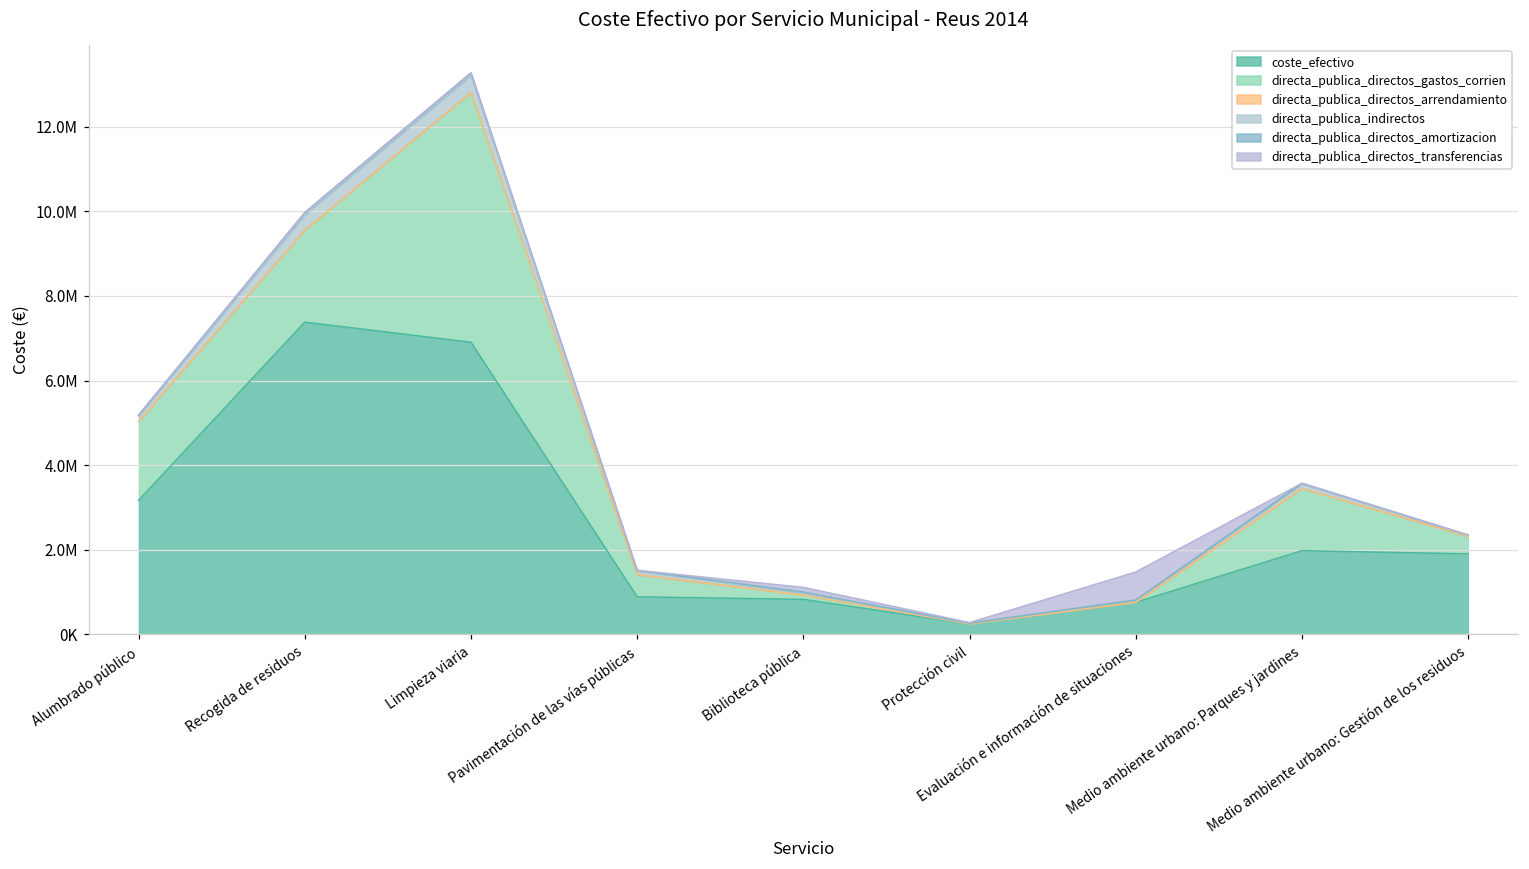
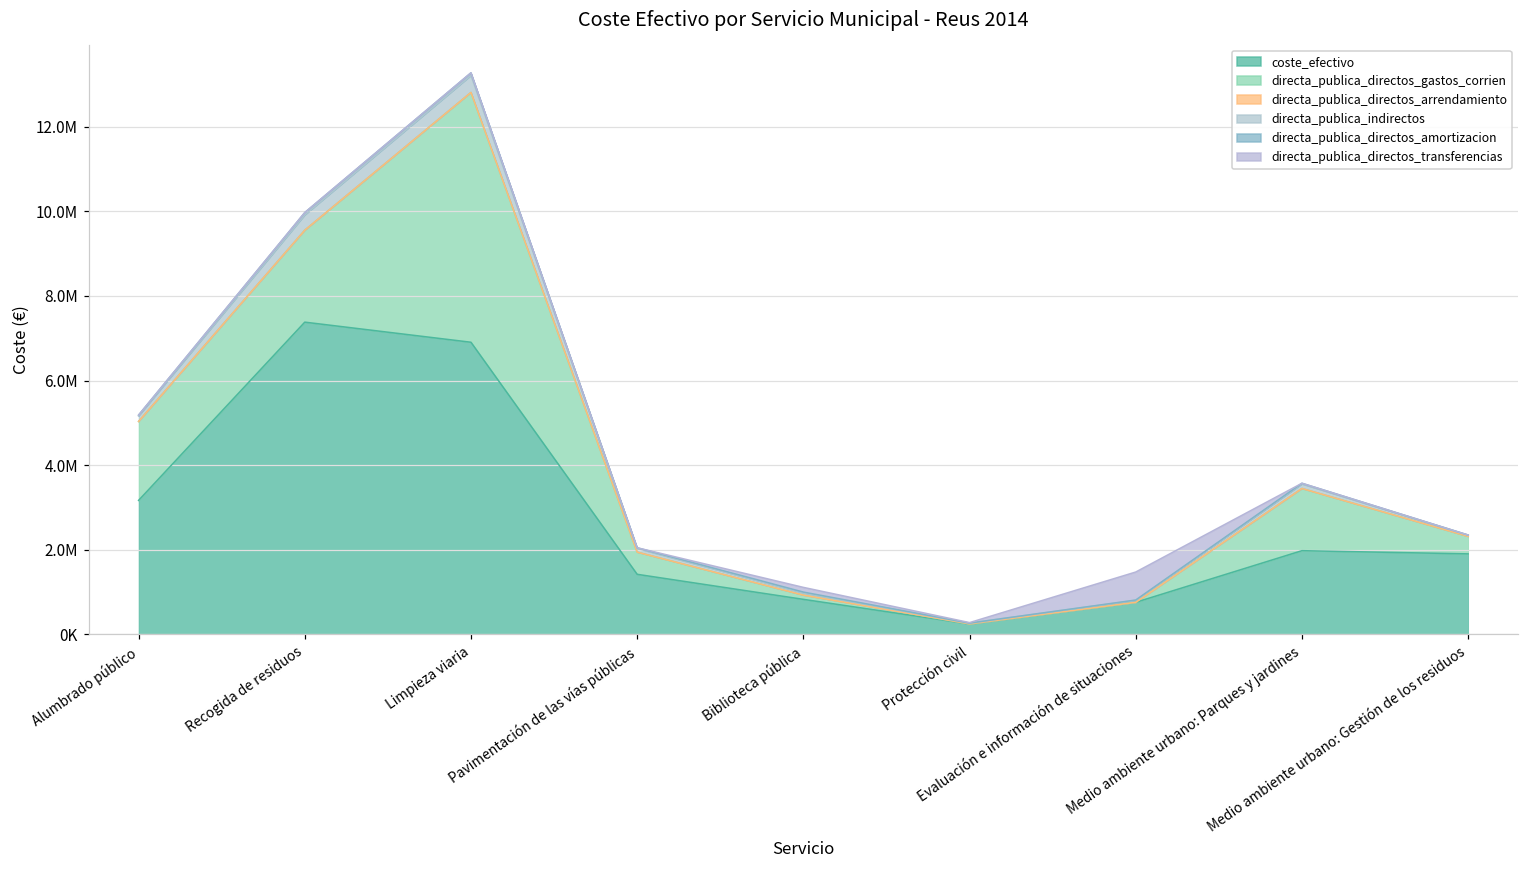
  {
    "coste_efectivo": {
      "Alumbrado público": 3200000,
      "Recogida de residuos": 7400000,
      "Limpieza viaria": 6900000,
-     "Pavimentación de las vías públicas": 900000,
+     "Pavimentación de las vías públicas": 1400000,
      "Biblioteca pública": 800000,
      "Medio ambiente urbano: Parques y jardines": 2000000,
      "Medio ambiente urbano: Gestión de los residuos": 1900000
    }
  }
